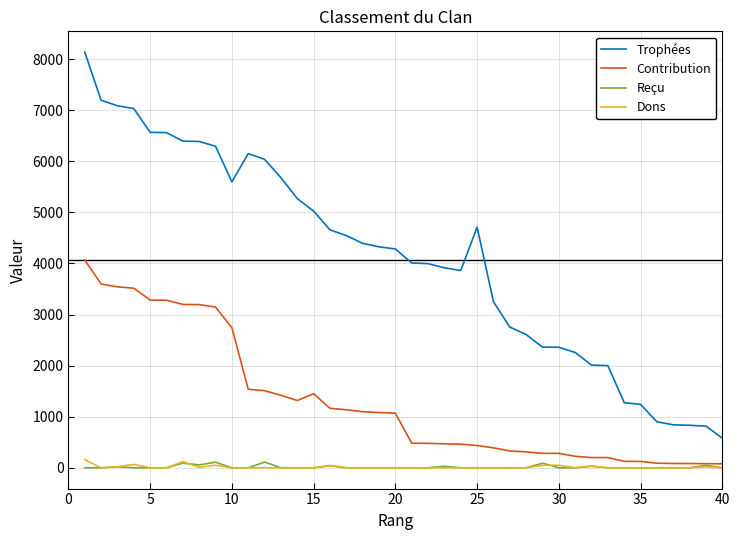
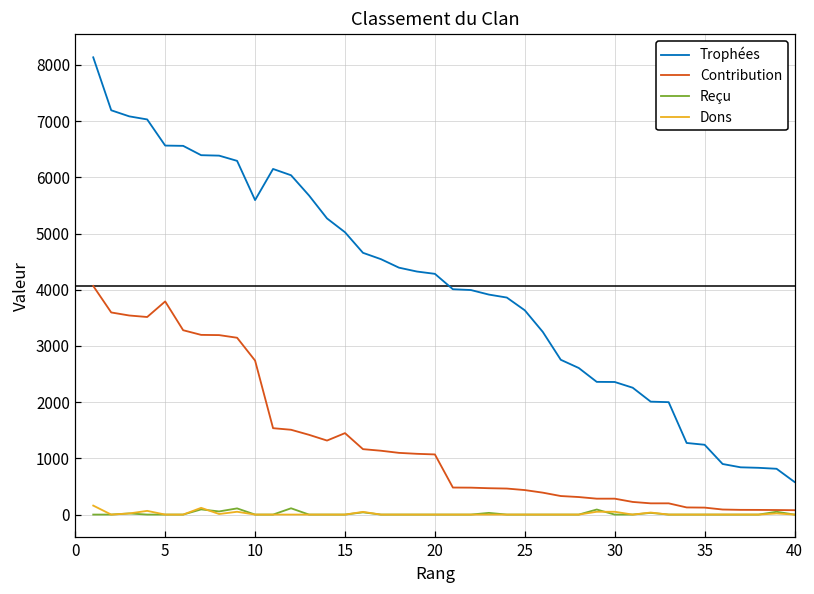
  {
    "Trophées": {
      "5": 6600,
      "10": 5600,
      "15": 5000,
      "20": 4300,
-     "25": 4700,
+     "25": 3600,
      "30": 2400,
      "35": 1200,
      "40": 600
    },
    "Contribution": {
-     "5": 3300,
+     "5": 3800,
      "10": 2700,
      "15": 1400,
      "20": 1100,
      "25": 400,
      "30": 300,
      "35": 100,
      "40": 100
    },
    "Reçu": {
      "30": 0
    },
    "Dons": {
      "30": 100
    }
  }
